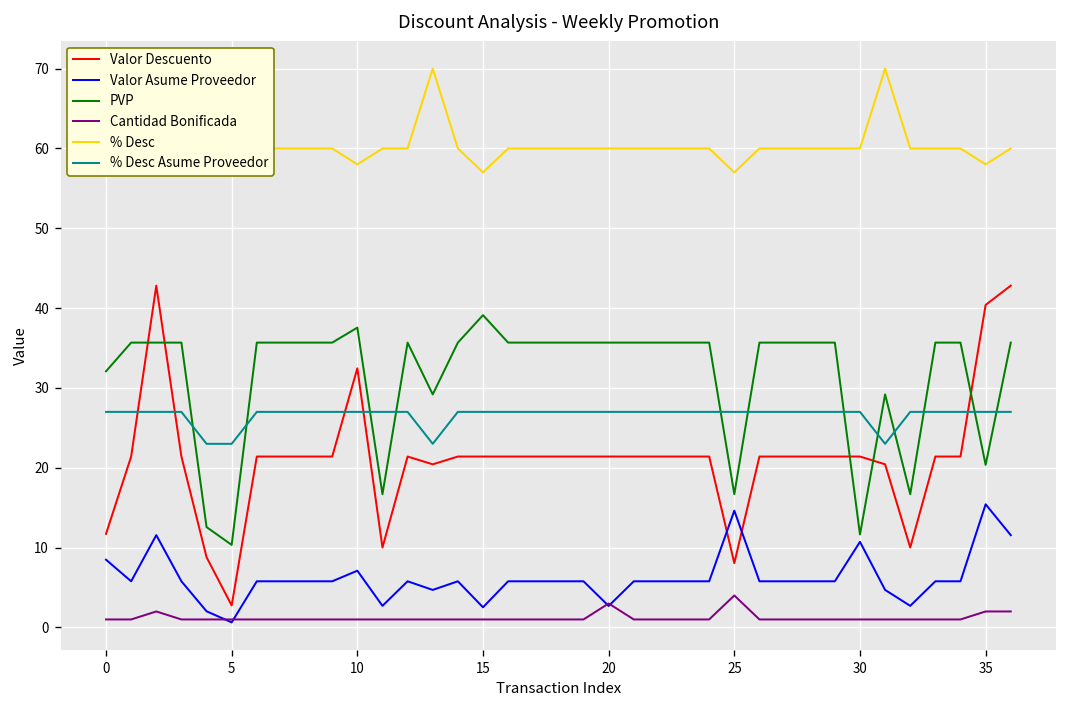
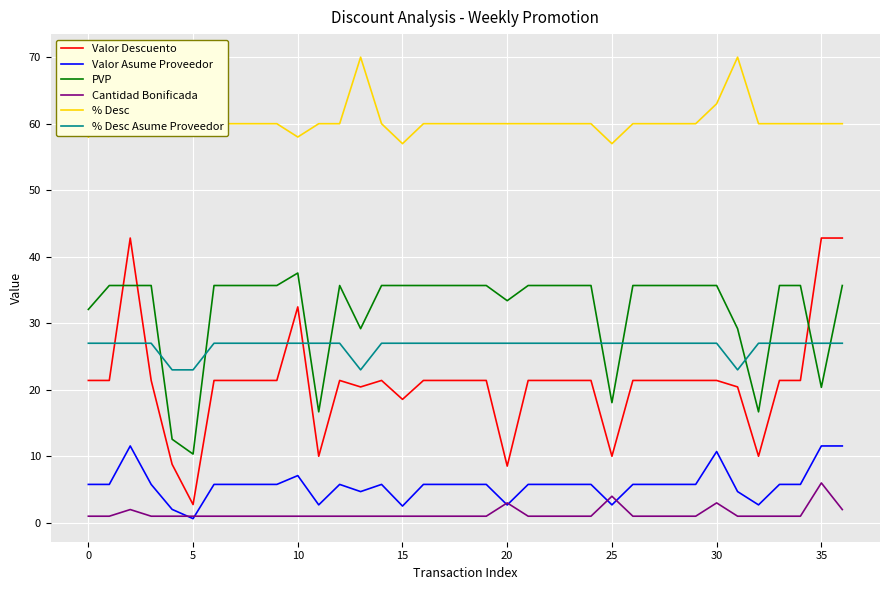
  {
    "Valor Descuento": {
-     "0": 12,
+     "0": 21,
      "5": 3,
      "10": 32,
-     "15": 21,
-     "20": 21,
-     "25": 8,
+     "15": 19,
+     "20": 9,
+     "25": 10,
      "30": 21,
-     "35": 40
+     "35": 43
    },
    "Valor Asume Proveedor": {
-     "0": 8,
+     "0": 6,
      "10": 7,
      "15": 3,
-     "25": 15,
+     "25": 3,
      "30": 11,
-     "35": 15
+     "35": 12
    },
    "PVP": {
      "0": 32,
      "5": 10,
      "10": 38,
-     "15": 39,
-     "20": 36,
-     "25": 17,
-     "30": 12,
+     "15": 36,
+     "20": 33,
+     "25": 18,
+     "30": 36,
      "35": 20
    },
    "Cantidad Bonificada": {
      "0": 1,
      "10": 1,
      "15": 1,
      "25": 4,
-     "30": 1,
-     "35": 2
+     "30": 3,
+     "35": 6
    },
    "% Desc": {
      "0": 58,
      "10": 58,
      "15": 57,
      "20": 60,
      "25": 57,
-     "30": 60,
-     "35": 58
+     "30": 63,
+     "35": 60
    },
    "% Desc Asume Proveedor": {
      "0": 27,
      "5": 23,
      "10": 27,
      "15": 27,
      "20": 27,
      "25": 27,
      "30": 27,
      "35": 27
    }
  }
